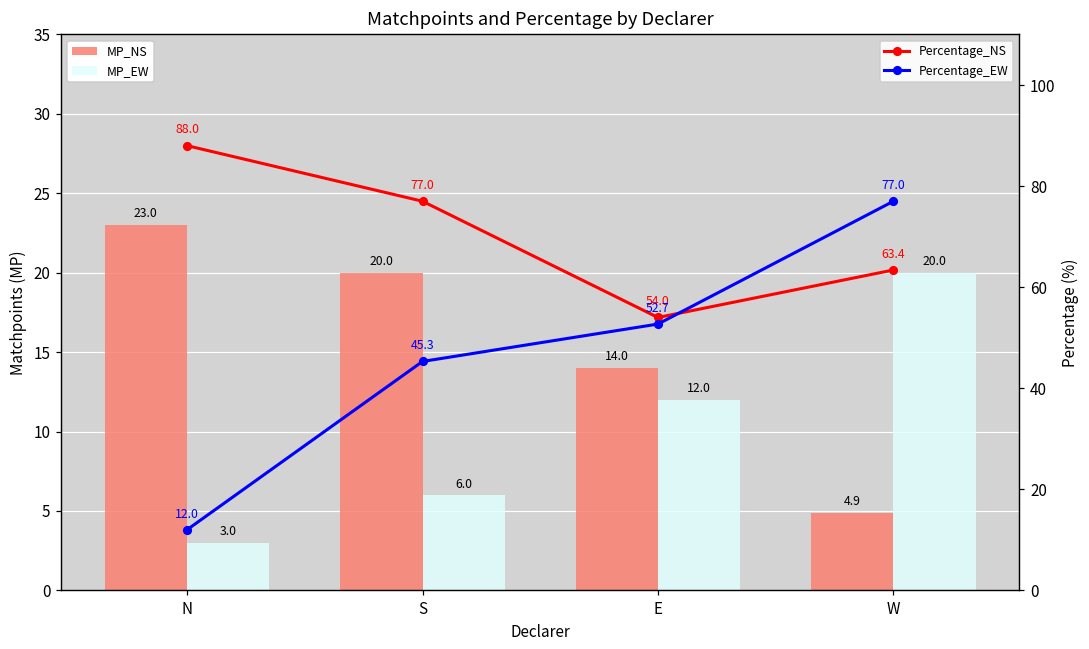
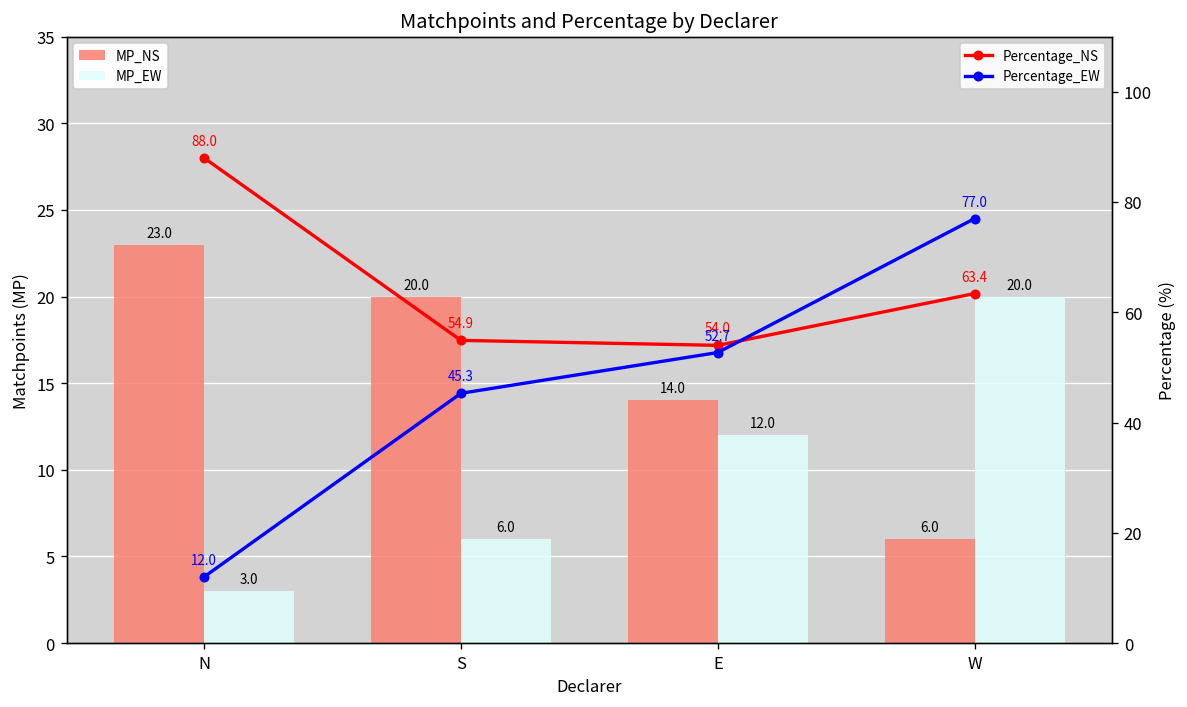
  {
    "MP_NS": {
      "N": 23.0,
      "S": 20.0,
      "E": 14.0,
-     "W": 4.9
+     "W": 6.0
    },
    "MP_EW": {
      "N": 3.0,
      "S": 6.0,
      "E": 12.0,
      "W": 20.0
    },
    "Percentage_NS": {
      "N": 88.0,
-     "S": 77.0,
+     "S": 54.9,
      "W": 63.4
    },
    "Percentage_EW": {
      "N": 12.0,
      "S": 45.3,
      "W": 77.0
    }
  }
